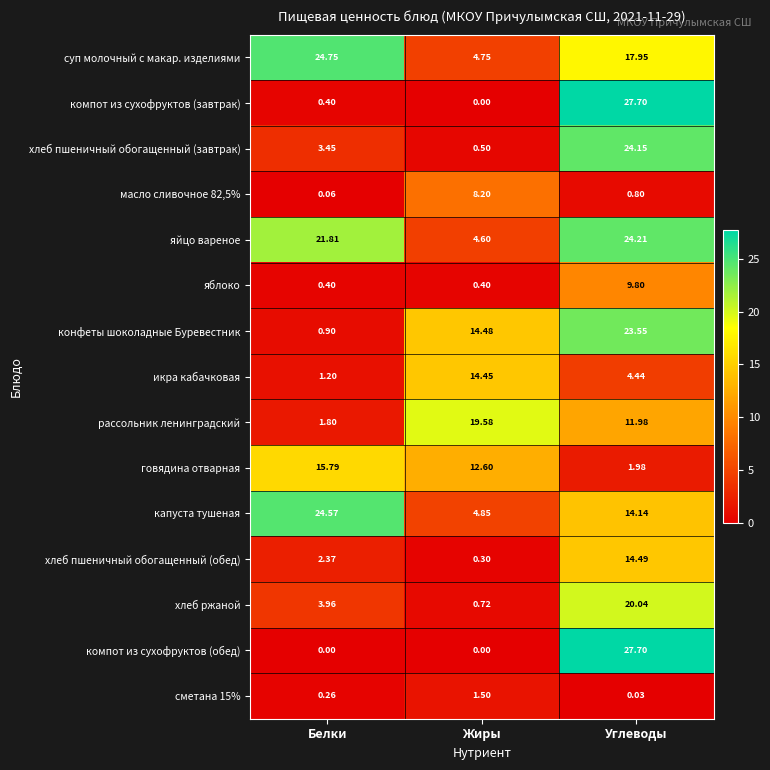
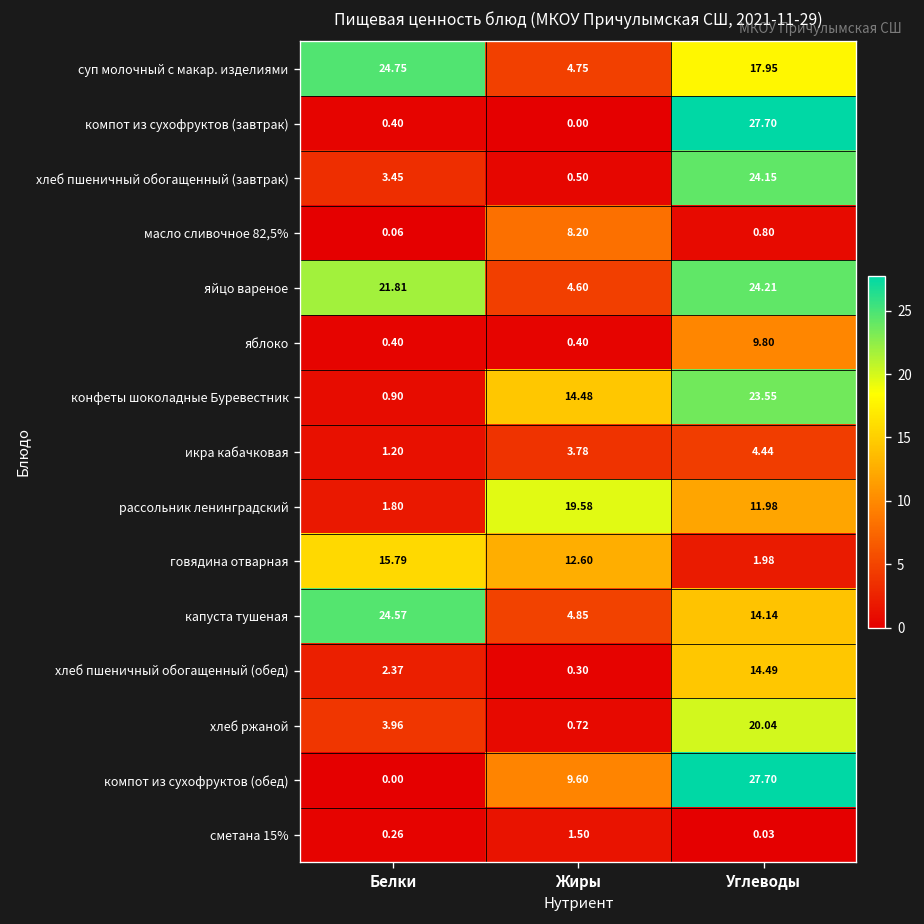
  {
    "суп молочный с макар. изделиями": {
      "Белки": 24.75,
      "Жиры": 4.75,
      "Углеводы": 17.95
    },
    "компот из сухофруктов (завтрак)": {
      "Белки": 0.40,
      "Жиры": 0.00,
      "Углеводы": 27.70
    },
    "хлеб пшеничный обогащенный (завтрак)": {
      "Белки": 3.45,
      "Жиры": 0.50,
      "Углеводы": 24.15
    },
    "масло сливочное 82,5%": {
      "Белки": 0.06,
      "Жиры": 8.20,
      "Углеводы": 0.80
    },
    "яйцо вареное": {
      "Белки": 21.81,
      "Жиры": 4.60,
      "Углеводы": 24.21
    },
    "яблоко": {
      "Белки": 0.40,
      "Жиры": 0.40,
      "Углеводы": 9.80
    },
    "конфеты шоколадные Буревестник": {
      "Белки": 0.90,
      "Жиры": 14.48,
      "Углеводы": 23.55
    },
    "икра кабачковая": {
      "Белки": 1.20,
-     "Жиры": 14.45,
+     "Жиры": 3.78,
      "Углеводы": 4.44
    },
    "рассольник ленинградский": {
      "Белки": 1.80,
      "Жиры": 19.58,
      "Углеводы": 11.98
    },
    "говядина отварная": {
      "Белки": 15.79,
      "Жиры": 12.60,
      "Углеводы": 1.98
    },
    "капуста тушеная": {
      "Белки": 24.57,
      "Жиры": 4.85,
      "Углеводы": 14.14
    },
    "хлеб пшеничный обогащенный (обед)": {
      "Белки": 2.37,
      "Жиры": 0.30,
      "Углеводы": 14.49
    },
    "хлеб ржаной": {
      "Белки": 3.96,
      "Жиры": 0.72,
      "Углеводы": 20.04
    },
    "компот из сухофруктов (обед)": {
      "Белки": 0.00,
-     "Жиры": 0.00,
+     "Жиры": 9.60,
      "Углеводы": 27.70
    },
    "сметана 15%": {
      "Белки": 0.26,
      "Жиры": 1.50,
      "Углеводы": 0.03
    }
  }
